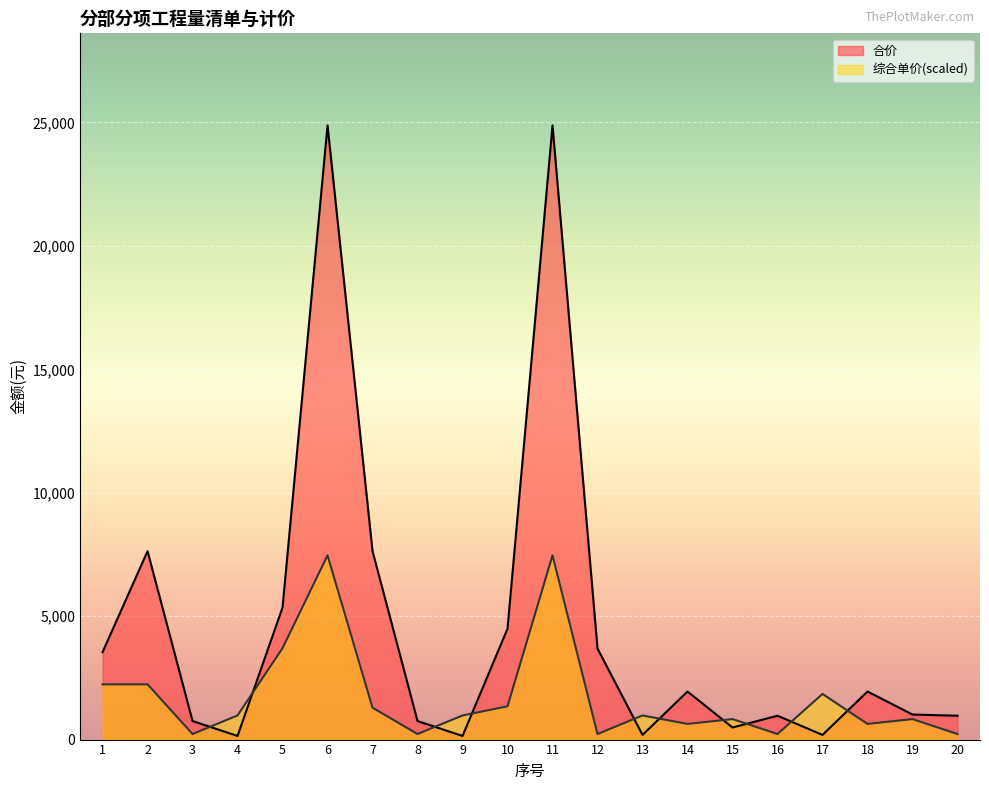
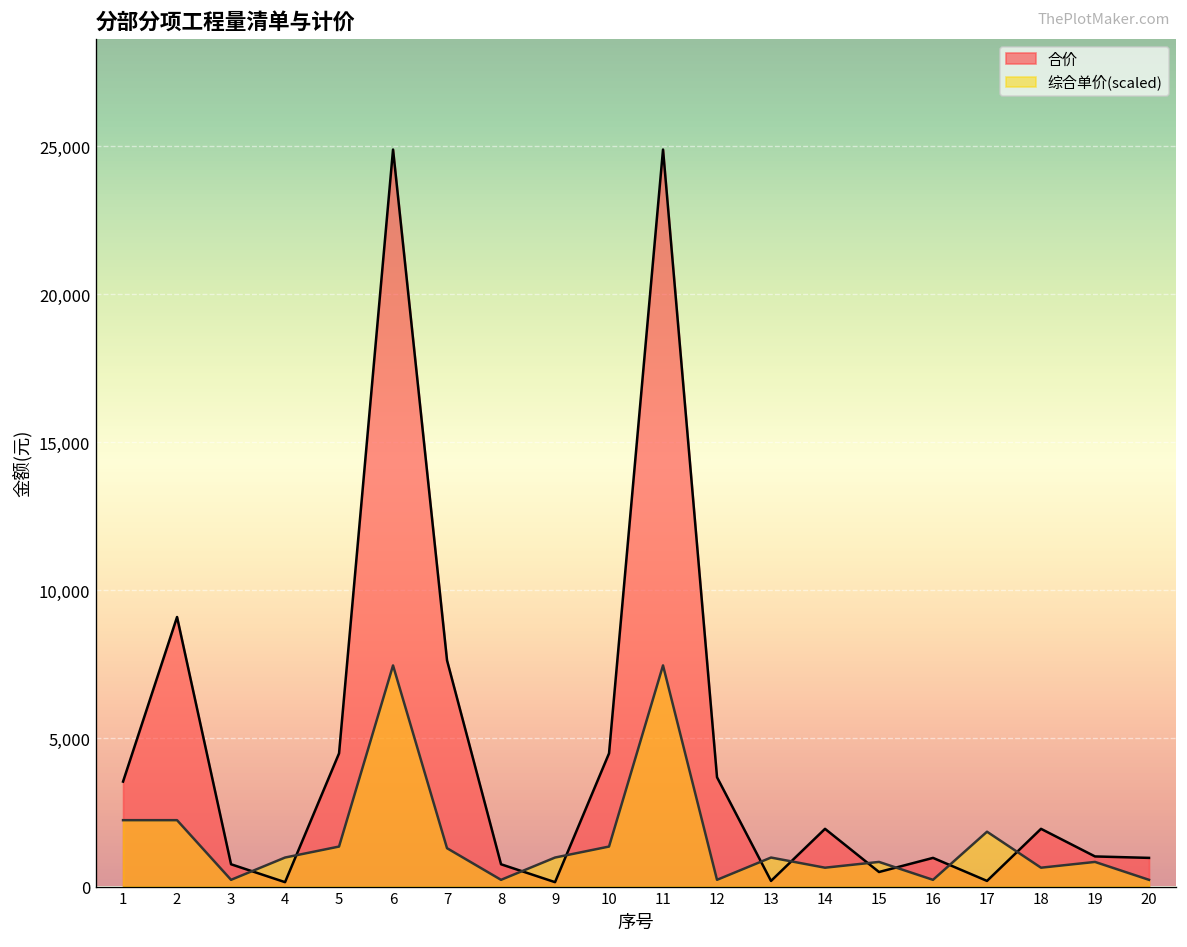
  {
    "合价": {
      "1": "3,500",
-     "2": "7,600",
+     "2": "9,100",
      "3": "800",
      "4": "100",
-     "5": "5,400",
+     "5": "4,500",
      "6": "24,900",
      "7": "7,600",
      "8": "800",
      "9": "100",
      "10": "4,500",
      "11": "24,900",
      "12": "3,700",
      "13": "200",
      "14": "1,900",
      "15": "500",
      "16": "1,000",
      "17": "200",
      "18": "1,900",
      "19": "1,000",
      "20": "1,000"
    },
    "综合单价(scaled)": {
      "1": "2,200",
      "2": "2,200",
      "3": "200",
      "4": "1,000",
-     "5": "3,700",
+     "5": "1,300",
      "6": "7,500",
      "7": "1,300",
      "8": "200",
      "9": "1,000",
      "10": "1,300",
      "11": "7,500",
      "12": "200",
      "13": "1,000",
      "14": "600",
      "15": "800",
      "16": "200",
      "17": "1,800",
      "18": "600",
      "19": "800",
      "20": "200"
    }
  }
